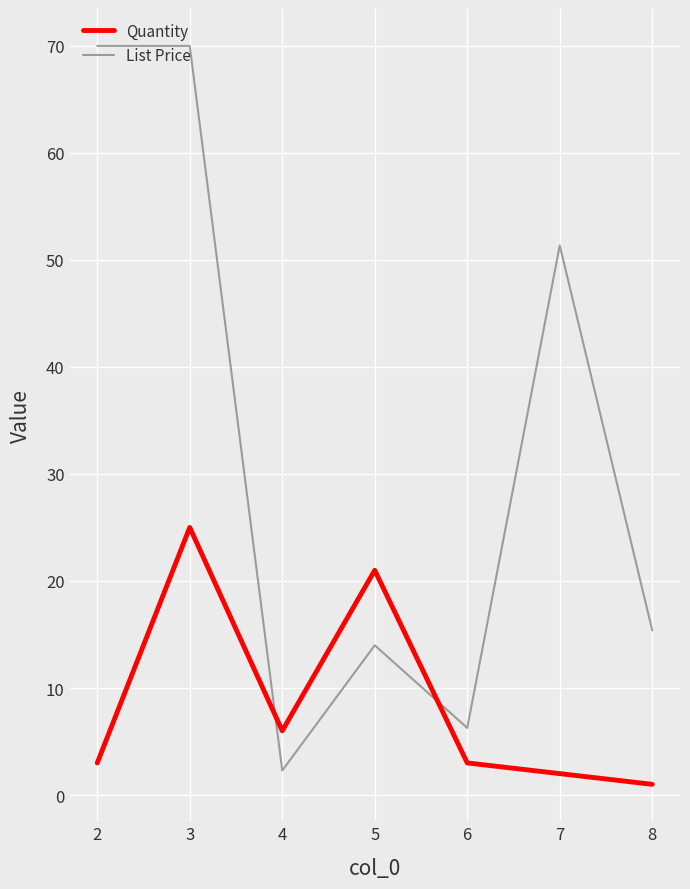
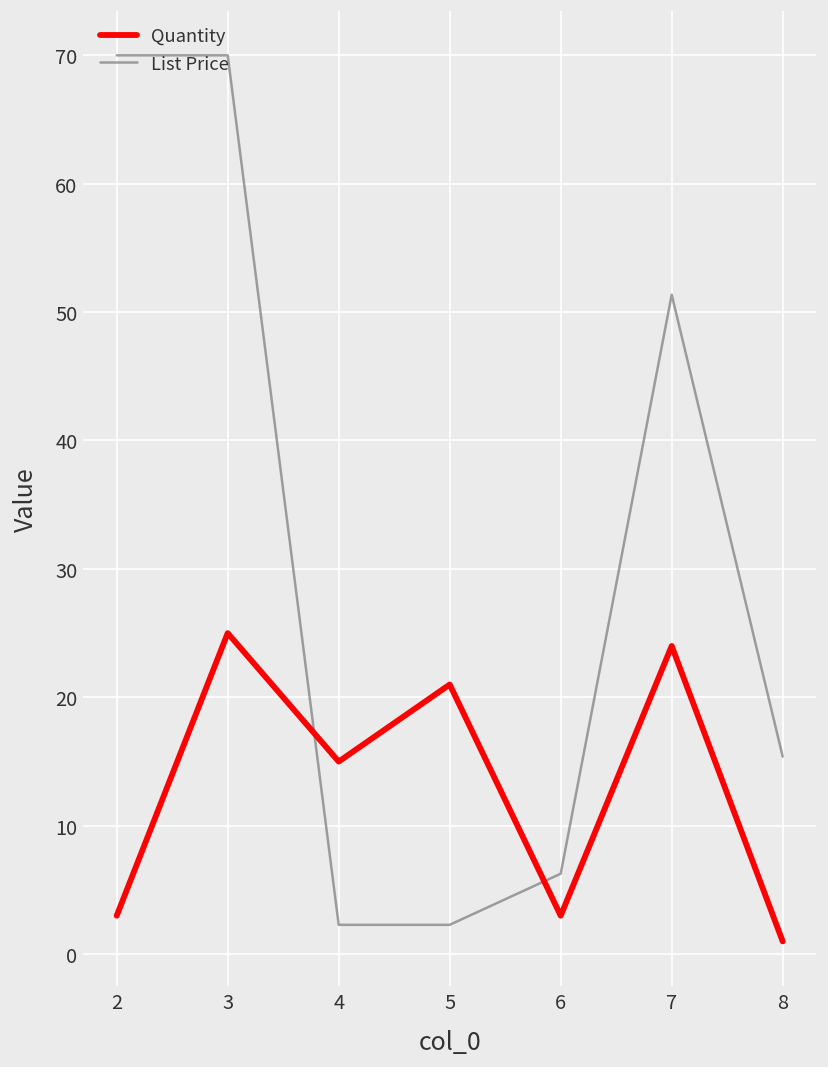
  {
    "Quantity": {
      "2": 3,
      "3": 25,
-     "4": 6,
+     "4": 15,
      "5": 21,
      "6": 3,
-     "7": 2,
+     "7": 24,
      "8": 1
    },
    "List Price": {
      "4": 2.3,
-     "5": 14.0,
+     "5": 2.3,
      "6": 6.3,
      "7": 51.4,
      "8": 15.4
    }
  }
